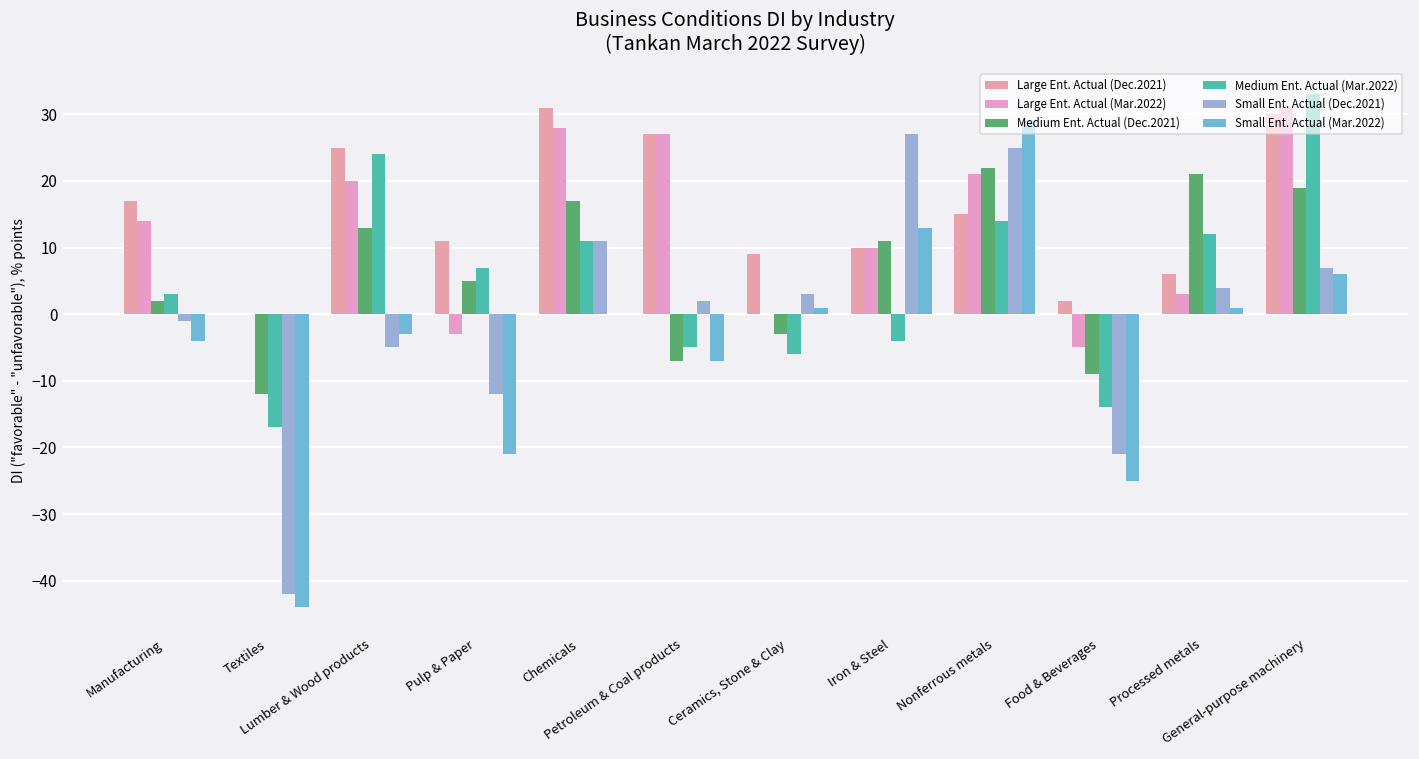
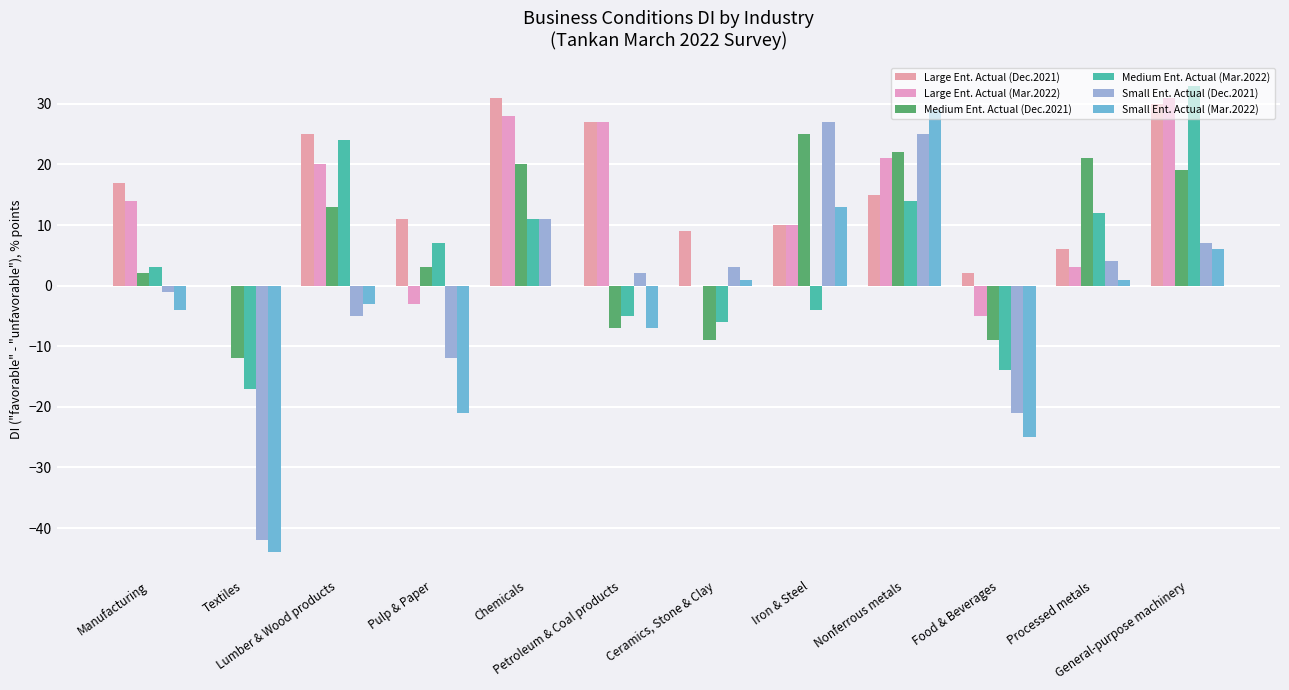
  {
    "Medium Ent. Actual (Dec.2021)": {
      "Manufacturing": 2,
      "Textiles": -12,
      "Lumber & Wood products": 13,
-     "Pulp & Paper": 5,
-     "Chemicals": 17,
+     "Pulp & Paper": 3,
+     "Chemicals": 20,
      "Petroleum & Coal products": -7,
-     "Ceramics, Stone & Clay": -3,
-     "Iron & Steel": 11,
+     "Ceramics, Stone & Clay": -9,
+     "Iron & Steel": 25,
      "Nonferrous metals": 22,
      "Food & Beverages": -9,
      "Processed metals": 21,
      "General-purpose machinery": 19
    }
  }
